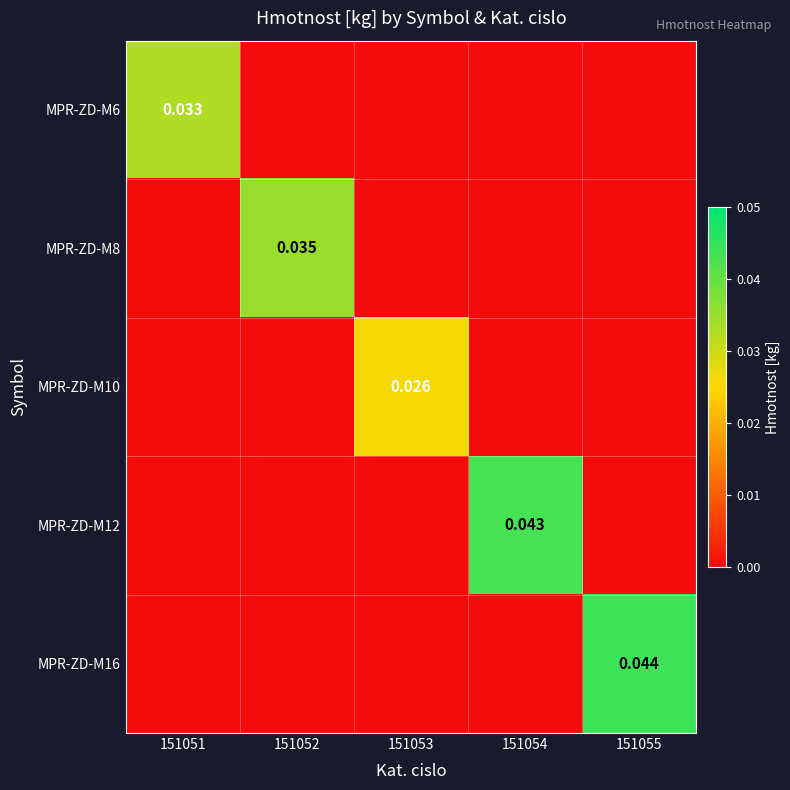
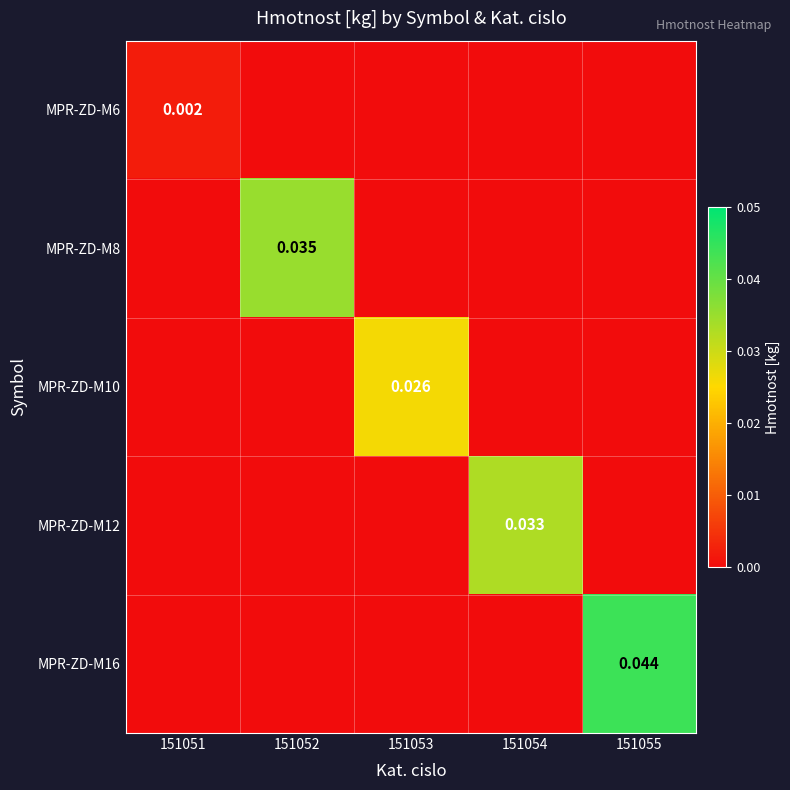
  {
    "MPR-ZD-M6": {
-     "151051": 0.033
+     "151051": 0.002
    },
    "MPR-ZD-M8": {
      "151052": 0.035
    },
    "MPR-ZD-M10": {
      "151053": 0.026
    },
    "MPR-ZD-M12": {
-     "151054": 0.043
+     "151054": 0.033
    },
    "MPR-ZD-M16": {
      "151055": 0.044
    }
  }
